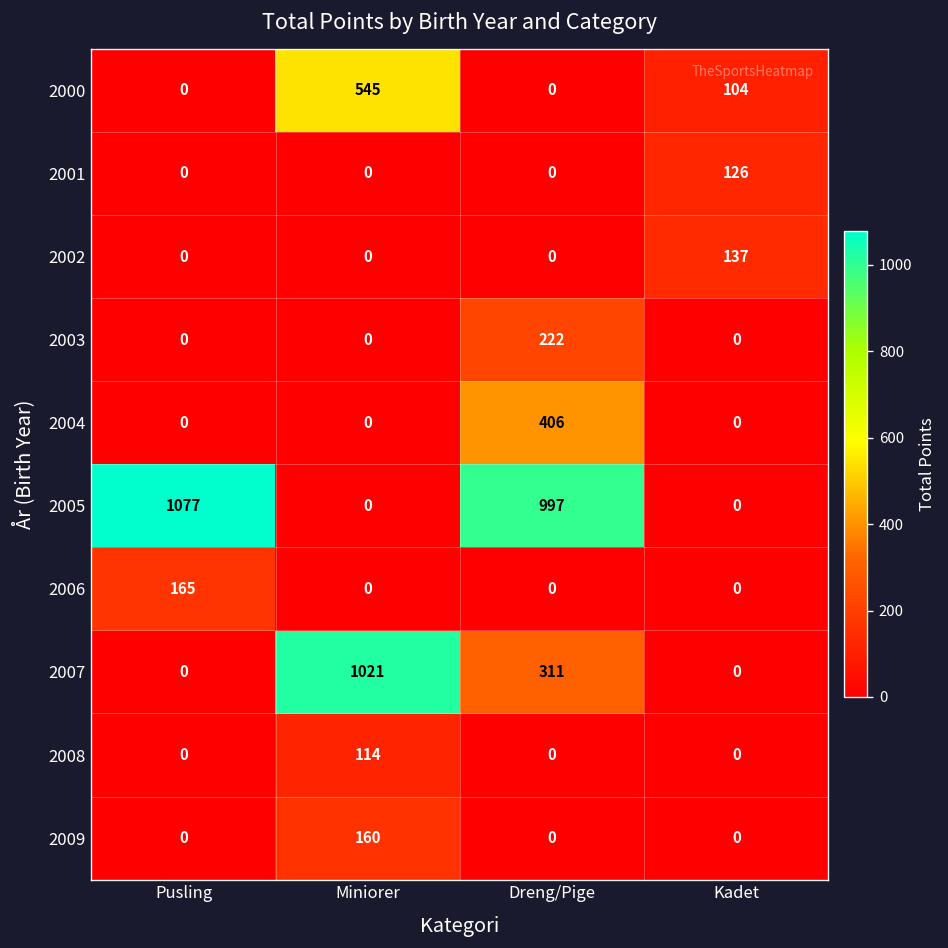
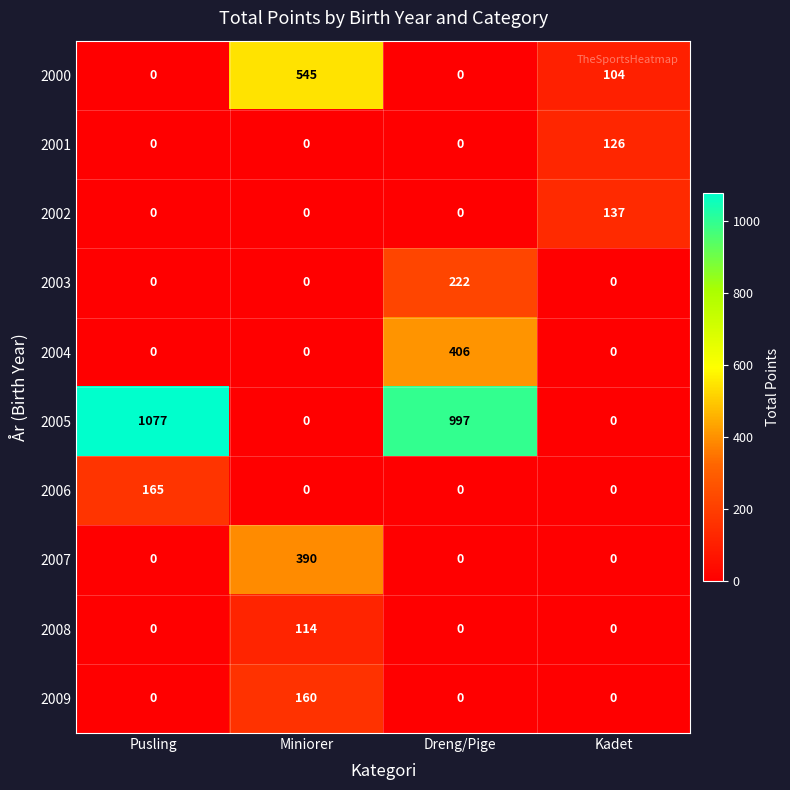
  {
    "2000": {
      "Pusling": 0,
      "Miniorer": 545,
      "Dreng/Pige": 0
    },
    "2001": {
      "Pusling": 0,
      "Miniorer": 0,
      "Dreng/Pige": 0,
      "Kadet": 126
    },
    "2002": {
      "Pusling": 0,
      "Miniorer": 0,
      "Dreng/Pige": 0,
      "Kadet": 137
    },
    "2003": {
      "Pusling": 0,
      "Miniorer": 0,
      "Dreng/Pige": 222,
      "Kadet": 0
    },
    "2004": {
      "Pusling": 0,
      "Miniorer": 0,
      "Dreng/Pige": 406,
      "Kadet": 0
    },
    "2005": {
      "Pusling": 1077,
      "Miniorer": 0,
      "Dreng/Pige": 997,
      "Kadet": 0
    },
    "2006": {
      "Pusling": 165,
      "Miniorer": 0,
      "Dreng/Pige": 0,
      "Kadet": 0
    },
    "2007": {
      "Pusling": 0,
-     "Miniorer": 1021,
-     "Dreng/Pige": 311,
+     "Miniorer": 390,
+     "Dreng/Pige": 0,
      "Kadet": 0
    },
    "2008": {
      "Pusling": 0,
      "Miniorer": 114,
      "Dreng/Pige": 0,
      "Kadet": 0
    },
    "2009": {
      "Pusling": 0,
      "Miniorer": 160,
      "Dreng/Pige": 0,
      "Kadet": 0
    }
  }
